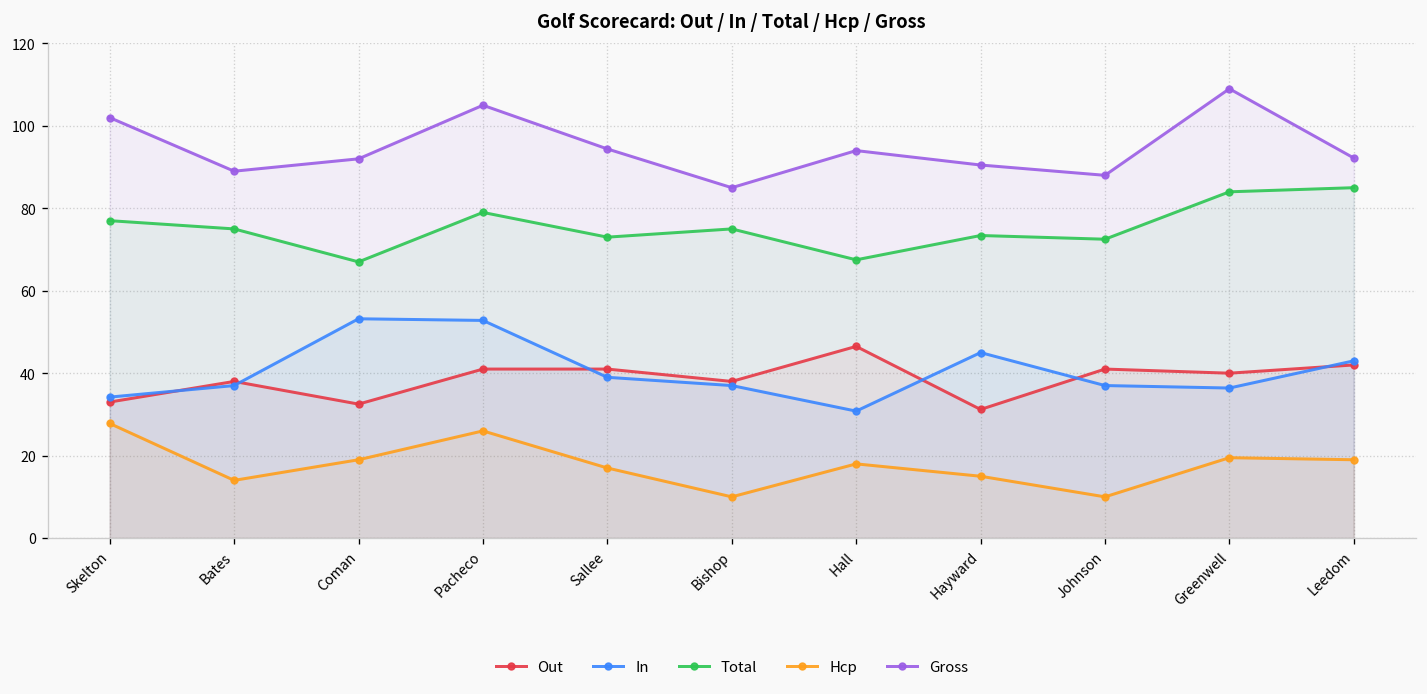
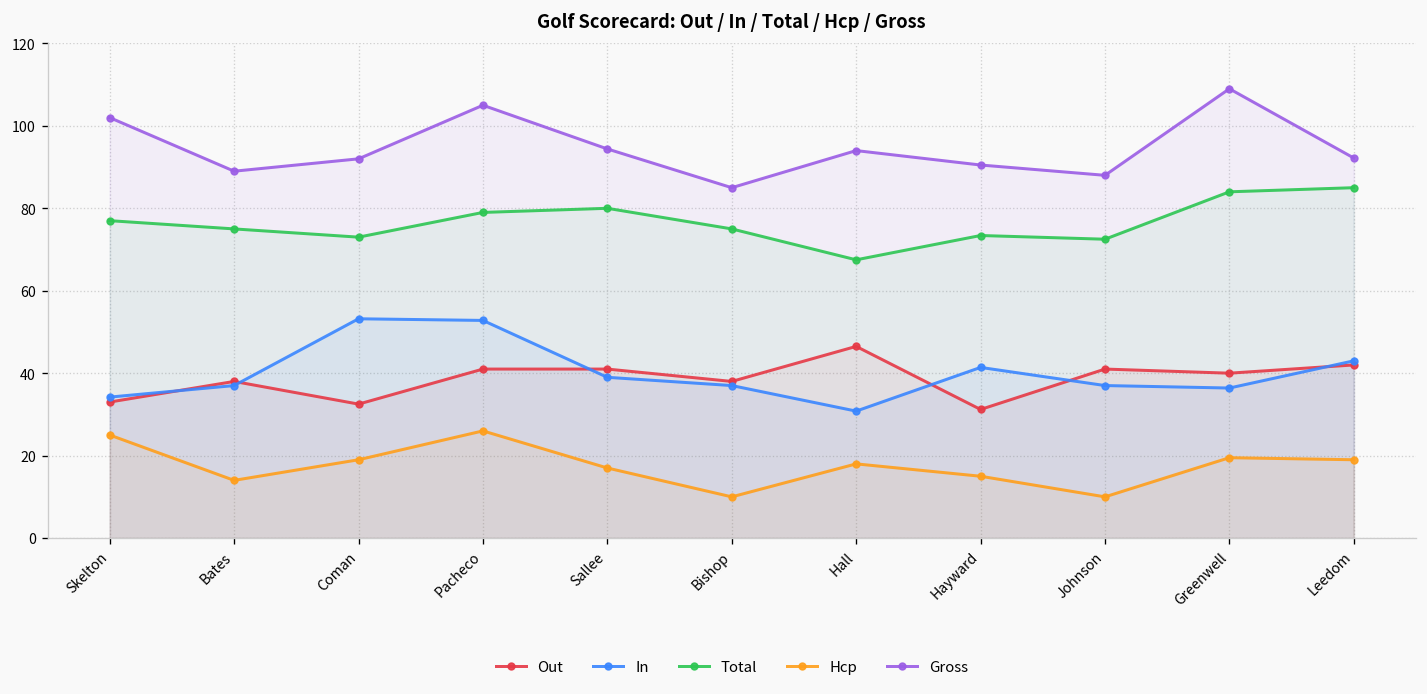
  {
    "Out": {
      "Skelton": 33,
      "Bates": 38,
      "Coman": 33,
      "Pacheco": 41,
      "Sallee": 41,
      "Bishop": 38,
      "Hall": 47,
      "Hayward": 31,
      "Johnson": 41,
      "Greenwell": 40,
      "Leedom": 42
    },
    "In": {
      "Skelton": 34,
      "Bates": 37,
      "Coman": 53,
      "Pacheco": 53,
      "Sallee": 39,
      "Bishop": 37,
      "Hall": 31,
-     "Hayward": 45,
+     "Hayward": 41,
      "Johnson": 37,
      "Greenwell": 36,
      "Leedom": 43
    },
    "Total": {
      "Skelton": 77,
      "Bates": 75,
-     "Coman": 67,
+     "Coman": 73,
      "Pacheco": 79,
-     "Sallee": 73,
+     "Sallee": 80,
      "Bishop": 75,
      "Hall": 68,
      "Hayward": 73,
      "Johnson": 73,
      "Greenwell": 84,
      "Leedom": 85
    },
    "Hcp": {
-     "Skelton": 28,
+     "Skelton": 25,
      "Bates": 14,
      "Coman": 19,
      "Pacheco": 26,
      "Sallee": 17,
      "Bishop": 10,
      "Hall": 18,
      "Hayward": 15,
      "Johnson": 10,
      "Greenwell": 20,
      "Leedom": 19
    },
    "Gross": {
      "Skelton": 102,
      "Bates": 89,
      "Coman": 92,
      "Pacheco": 105,
      "Sallee": 94,
      "Bishop": 85,
      "Hall": 94,
      "Hayward": 91,
      "Johnson": 88,
      "Greenwell": 109,
      "Leedom": 92
    }
  }
